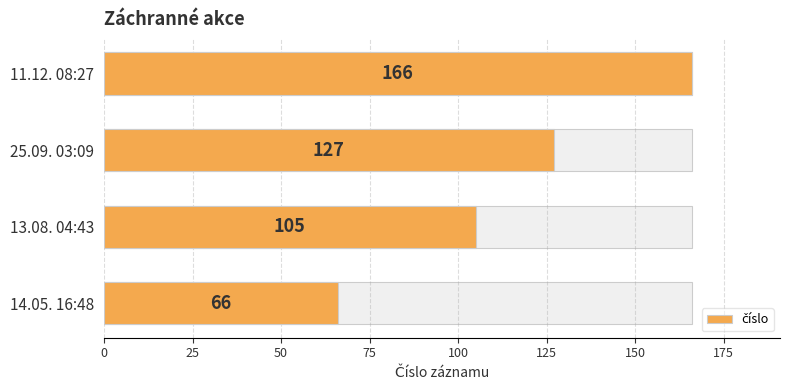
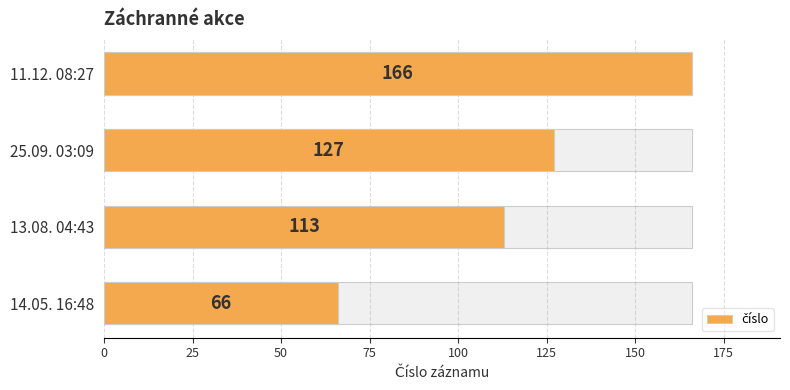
  {
    "číslo": {
      "11.12. 08:27": 166,
-     "13.08. 04:43": 105
+     "13.08. 04:43": 113
    }
  }
